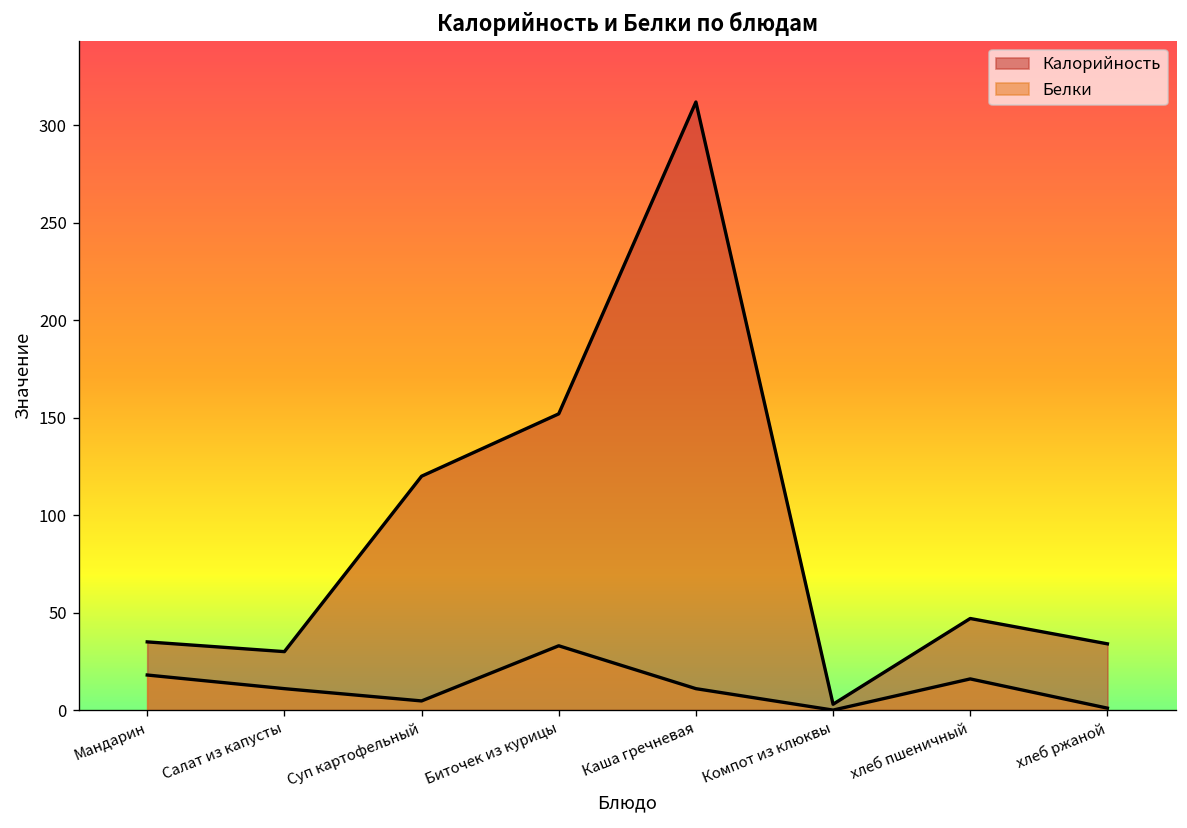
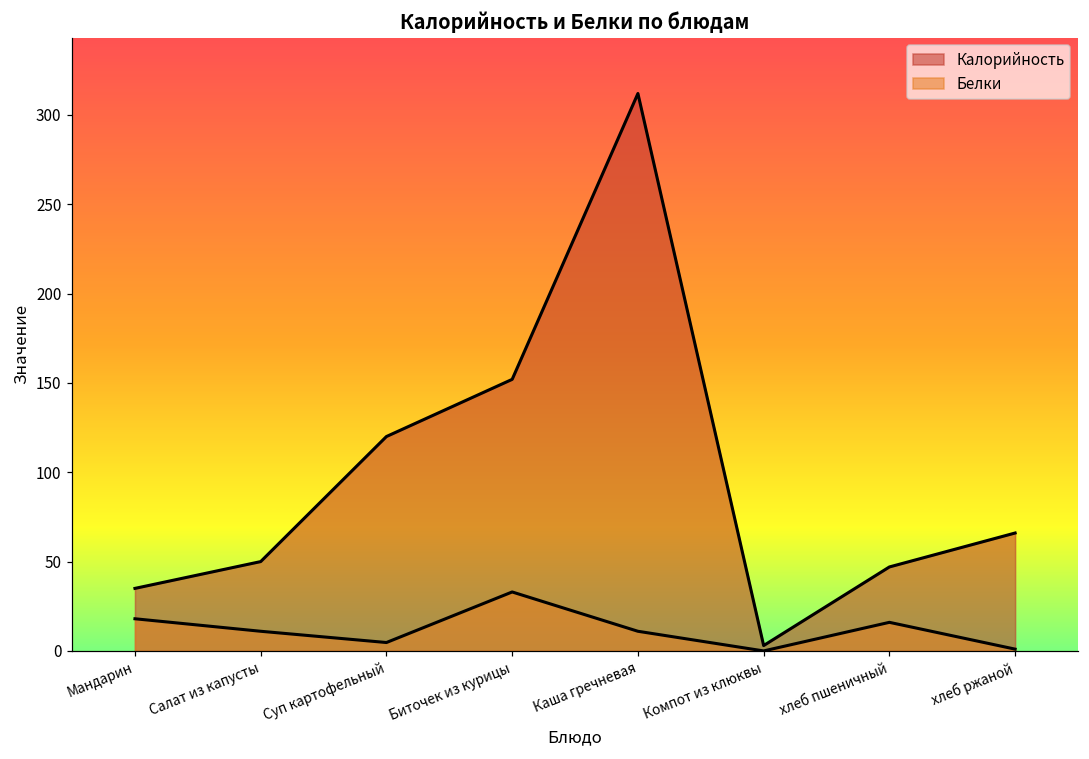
  {
    "Калорийность": {
      "Мандарин": 35,
-     "Салат из капусты": 30,
+     "Салат из капусты": 50,
      "Суп картофельный": 120,
      "Биточек из курицы": 152,
      "Каша гречневая": 312,
      "Компот из клюквы": 3,
      "хлеб пшеничный": 47,
-     "хлеб ржаной": 34
+     "хлеб ржаной": 66
    },
    "Белки": {
      "Мандарин": 18,
      "Салат из капусты": 11,
      "Суп картофельный": 5,
      "Биточек из курицы": 33,
      "Каша гречневая": 11,
      "Компот из клюквы": 0,
      "хлеб пшеничный": 16,
      "хлеб ржаной": 1
    }
  }
